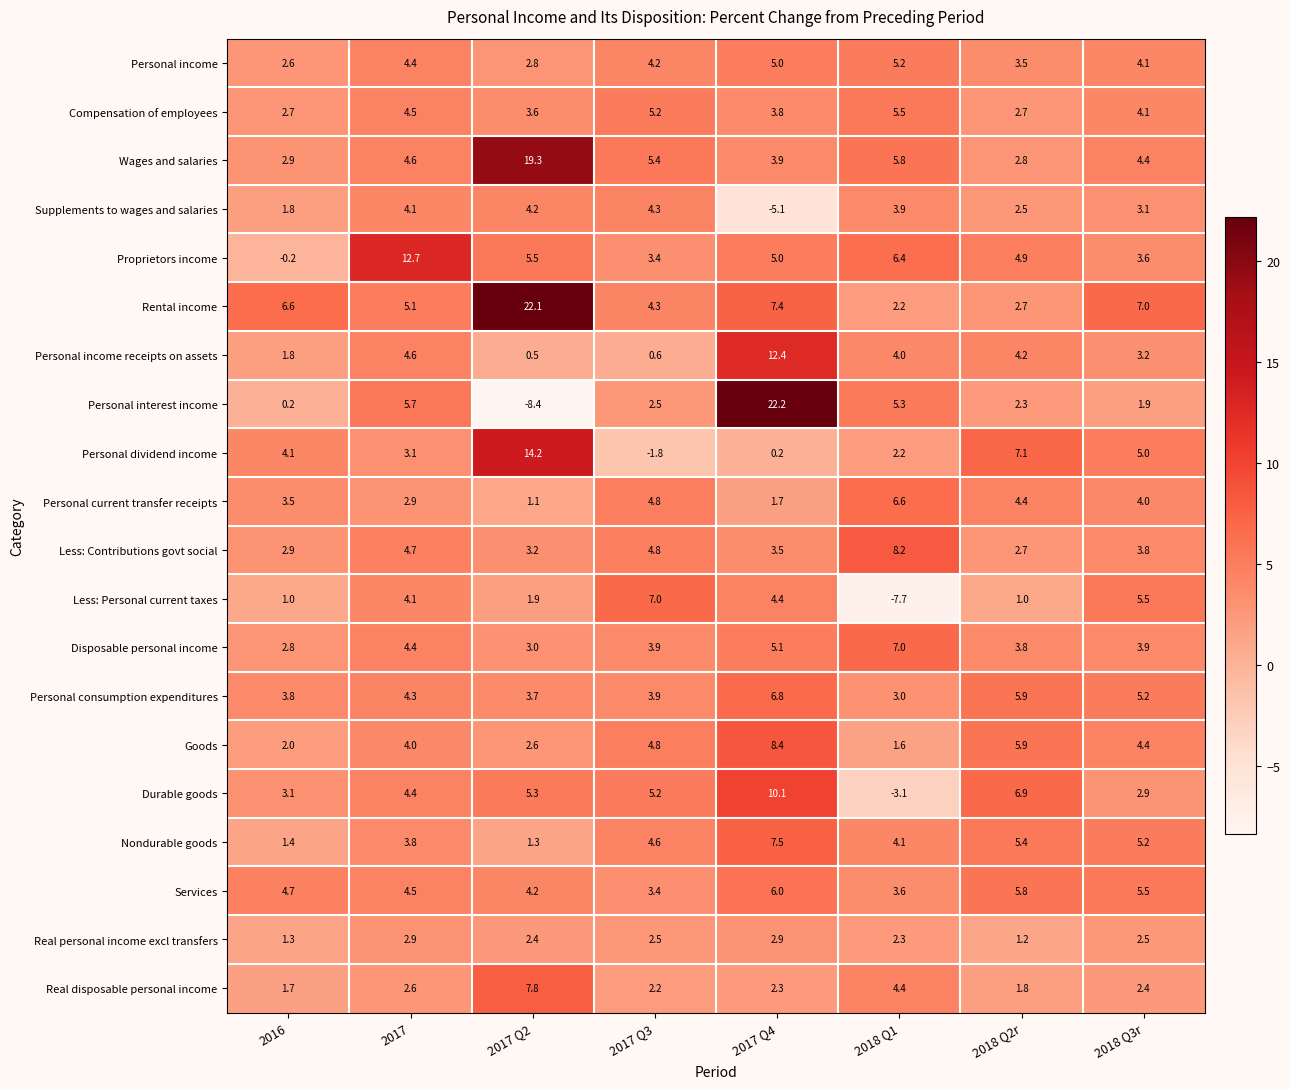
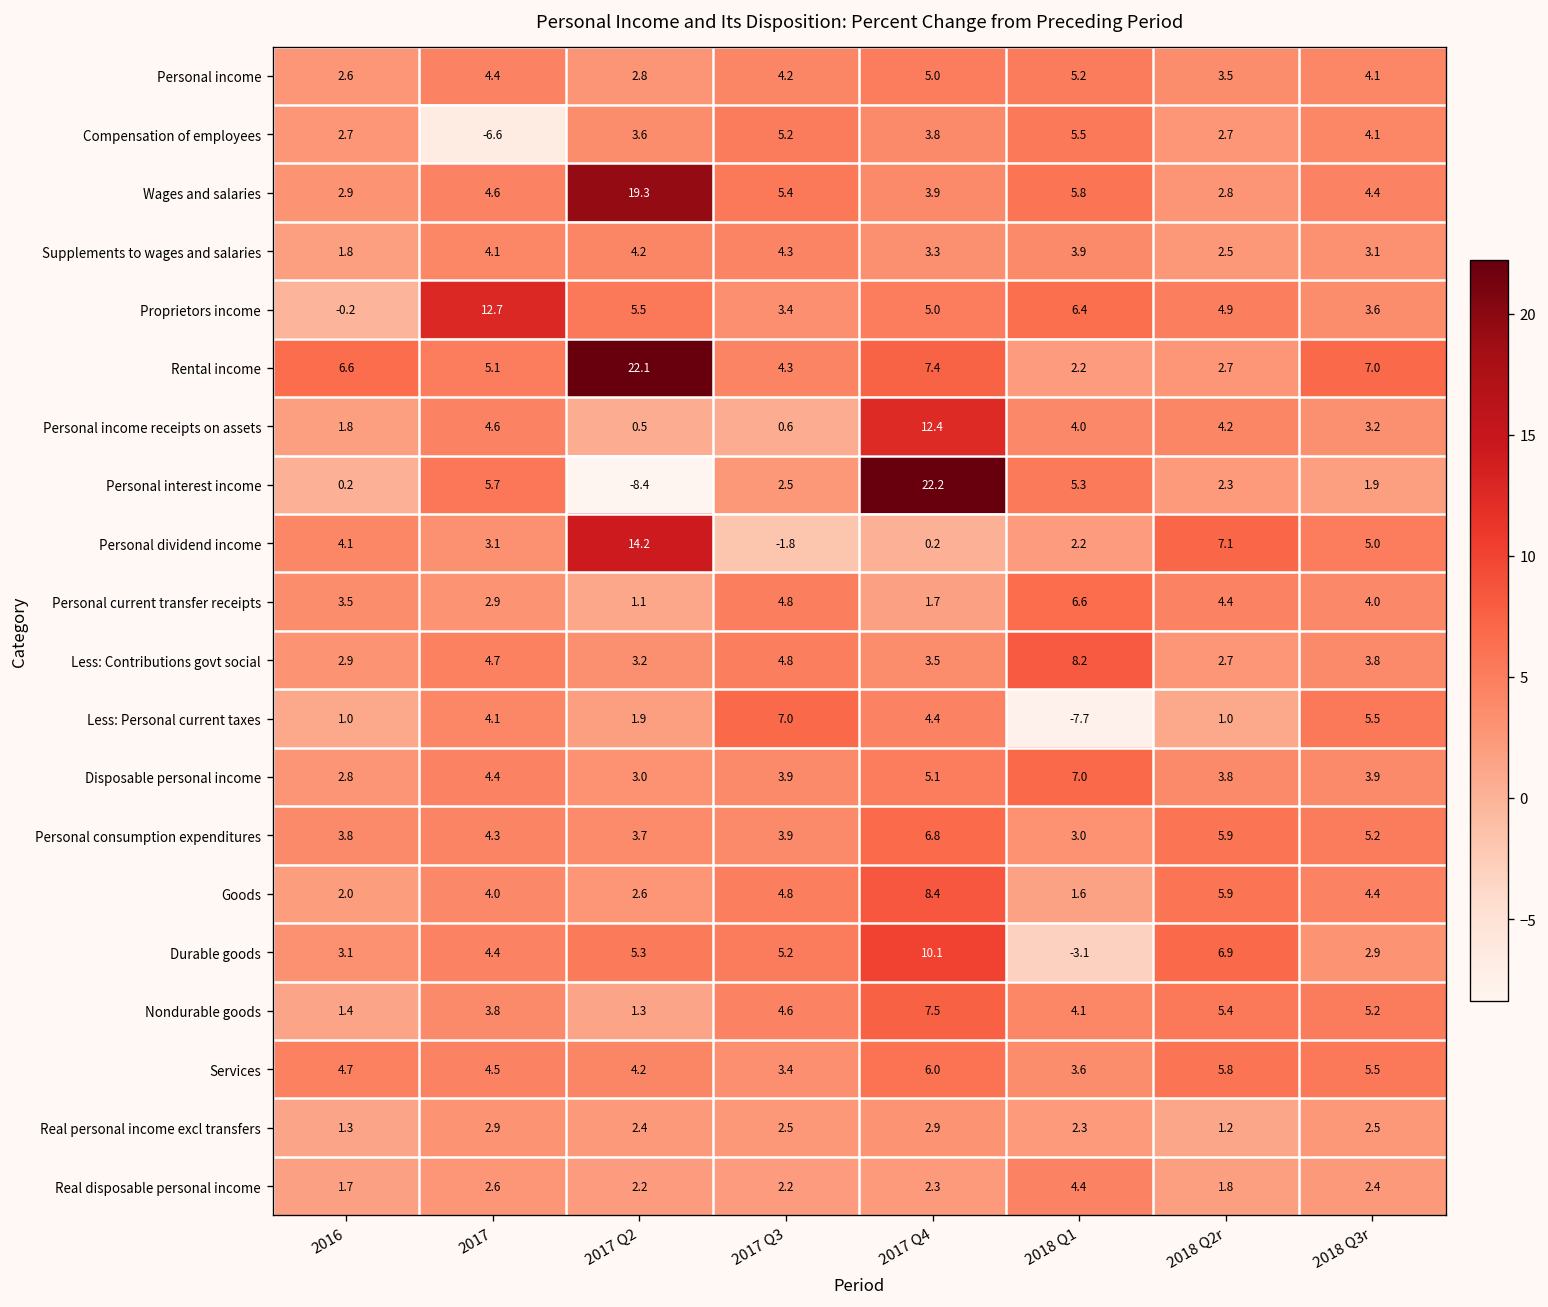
  {
    "Personal income": {
      "2016": 2.6,
      "2017": 4.4,
      "2017 Q2": 2.8,
      "2017 Q3": 4.2,
      "2017 Q4": 5.0,
      "2018 Q1": 5.2,
      "2018 Q2r": 3.5,
      "2018 Q3r": 4.1
    },
    "Compensation of employees": {
      "2016": 2.7,
-     "2017": 4.5,
+     "2017": -6.6,
      "2017 Q2": 3.6,
      "2017 Q3": 5.2,
      "2017 Q4": 3.8,
      "2018 Q1": 5.5,
      "2018 Q2r": 2.7,
      "2018 Q3r": 4.1
    },
    "Wages and salaries": {
      "2016": 2.9,
      "2017": 4.6,
      "2017 Q2": 19.3,
      "2017 Q3": 5.4,
      "2017 Q4": 3.9,
      "2018 Q1": 5.8,
      "2018 Q2r": 2.8,
      "2018 Q3r": 4.4
    },
    "Supplements to wages and salaries": {
      "2016": 1.8,
      "2017": 4.1,
      "2017 Q2": 4.2,
      "2017 Q3": 4.3,
-     "2017 Q4": -5.1,
+     "2017 Q4": 3.3,
      "2018 Q1": 3.9,
      "2018 Q2r": 2.5,
      "2018 Q3r": 3.1
    },
    "Proprietors income": {
      "2016": -0.2,
      "2017": 12.7,
      "2017 Q2": 5.5,
      "2017 Q3": 3.4,
      "2017 Q4": 5.0,
      "2018 Q1": 6.4,
      "2018 Q2r": 4.9,
      "2018 Q3r": 3.6
    },
    "Rental income": {
      "2016": 6.6,
      "2017": 5.1,
      "2017 Q2": 22.1,
      "2017 Q3": 4.3,
      "2017 Q4": 7.4,
      "2018 Q1": 2.2,
      "2018 Q2r": 2.7,
      "2018 Q3r": 7.0
    },
    "Personal income receipts on assets": {
      "2016": 1.8,
      "2017": 4.6,
      "2017 Q2": 0.5,
      "2017 Q3": 0.6,
      "2017 Q4": 12.4,
      "2018 Q1": 4.0,
      "2018 Q2r": 4.2,
      "2018 Q3r": 3.2
    },
    "Personal interest income": {
      "2016": 0.2,
      "2017": 5.7,
      "2017 Q2": -8.4,
      "2017 Q3": 2.5,
      "2017 Q4": 22.2,
      "2018 Q1": 5.3,
      "2018 Q2r": 2.3,
      "2018 Q3r": 1.9
    },
    "Personal dividend income": {
      "2016": 4.1,
      "2017": 3.1,
      "2017 Q2": 14.2,
      "2017 Q3": -1.8,
      "2017 Q4": 0.2,
      "2018 Q1": 2.2,
      "2018 Q2r": 7.1,
      "2018 Q3r": 5.0
    },
    "Personal current transfer receipts": {
      "2016": 3.5,
      "2017": 2.9,
      "2017 Q2": 1.1,
      "2017 Q3": 4.8,
      "2017 Q4": 1.7,
      "2018 Q1": 6.6,
      "2018 Q2r": 4.4,
      "2018 Q3r": 4.0
    },
    "Less: Contributions govt social": {
      "2016": 2.9,
      "2017": 4.7,
      "2017 Q2": 3.2,
      "2017 Q3": 4.8,
      "2017 Q4": 3.5,
      "2018 Q1": 8.2,
      "2018 Q2r": 2.7,
      "2018 Q3r": 3.8
    },
    "Less: Personal current taxes": {
      "2016": 1.0,
      "2017": 4.1,
      "2017 Q2": 1.9,
      "2017 Q3": 7.0,
      "2017 Q4": 4.4,
      "2018 Q1": -7.7,
      "2018 Q2r": 1.0,
      "2018 Q3r": 5.5
    },
    "Disposable personal income": {
      "2016": 2.8,
      "2017": 4.4,
      "2017 Q2": 3.0,
      "2017 Q3": 3.9,
      "2017 Q4": 5.1,
      "2018 Q1": 7.0,
      "2018 Q2r": 3.8,
      "2018 Q3r": 3.9
    },
    "Personal consumption expenditures": {
      "2016": 3.8,
      "2017": 4.3,
      "2017 Q2": 3.7,
      "2017 Q3": 3.9,
      "2017 Q4": 6.8,
      "2018 Q1": 3.0,
      "2018 Q2r": 5.9,
      "2018 Q3r": 5.2
    },
    "Goods": {
      "2016": 2.0,
      "2017": 4.0,
      "2017 Q2": 2.6,
      "2017 Q3": 4.8,
      "2017 Q4": 8.4,
      "2018 Q1": 1.6,
      "2018 Q2r": 5.9,
      "2018 Q3r": 4.4
    },
    "Durable goods": {
      "2016": 3.1,
      "2017": 4.4,
      "2017 Q2": 5.3,
      "2017 Q3": 5.2,
      "2017 Q4": 10.1,
      "2018 Q1": -3.1,
      "2018 Q2r": 6.9,
      "2018 Q3r": 2.9
    },
    "Nondurable goods": {
      "2016": 1.4,
      "2017": 3.8,
      "2017 Q2": 1.3,
      "2017 Q3": 4.6,
      "2017 Q4": 7.5,
      "2018 Q1": 4.1,
      "2018 Q2r": 5.4,
      "2018 Q3r": 5.2
    },
    "Services": {
      "2016": 4.7,
      "2017": 4.5,
      "2017 Q2": 4.2,
      "2017 Q3": 3.4,
      "2017 Q4": 6.0,
      "2018 Q1": 3.6,
      "2018 Q2r": 5.8,
      "2018 Q3r": 5.5
    },
    "Real personal income excl transfers": {
      "2016": 1.3,
      "2017": 2.9,
      "2017 Q2": 2.4,
      "2017 Q3": 2.5,
      "2017 Q4": 2.9,
      "2018 Q1": 2.3,
      "2018 Q2r": 1.2,
      "2018 Q3r": 2.5
    },
    "Real disposable personal income": {
      "2016": 1.7,
      "2017": 2.6,
-     "2017 Q2": 7.8,
+     "2017 Q2": 2.2,
      "2017 Q3": 2.2,
      "2017 Q4": 2.3,
      "2018 Q1": 4.4,
      "2018 Q2r": 1.8,
      "2018 Q3r": 2.4
    }
  }
